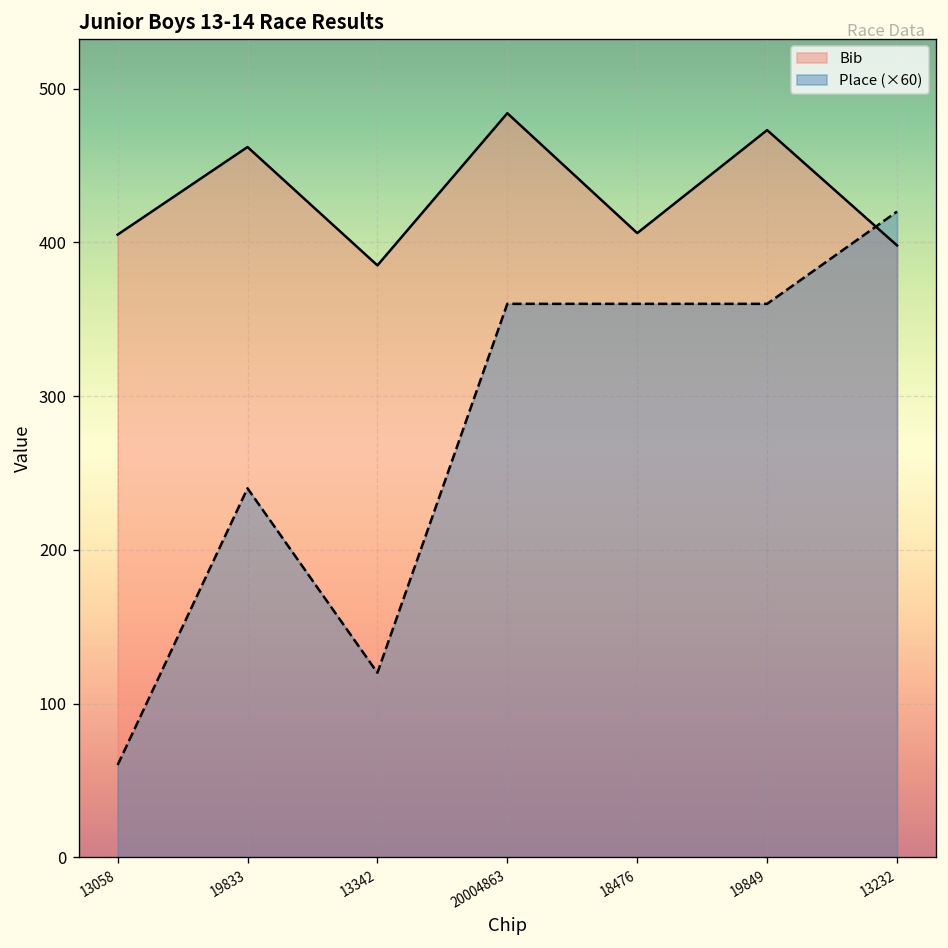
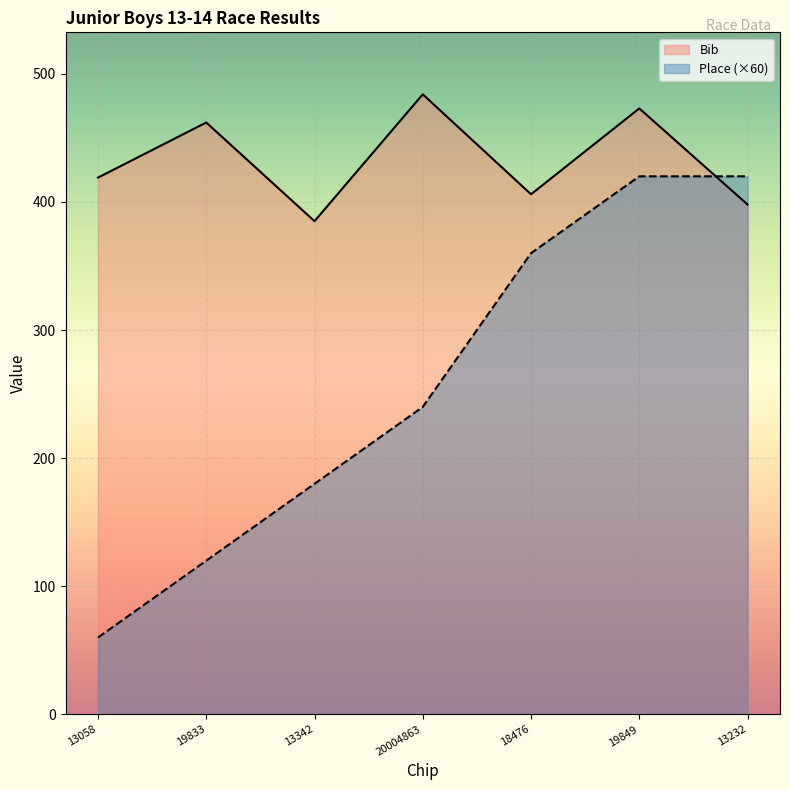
  {
    "Bib": {
-     "13058": 405,
+     "13058": 419,
      "19833": 462,
      "13342": 385,
      "20004863": 484,
      "18476": 406,
      "19849": 473,
      "13232": 398
    },
    "Place (×60)": {
      "13058": 60,
-     "19833": 240,
-     "13342": 120,
-     "20004863": 360,
+     "19833": 120,
+     "13342": 180,
+     "20004863": 240,
      "18476": 360,
-     "19849": 360,
+     "19849": 420,
      "13232": 420
    }
  }
